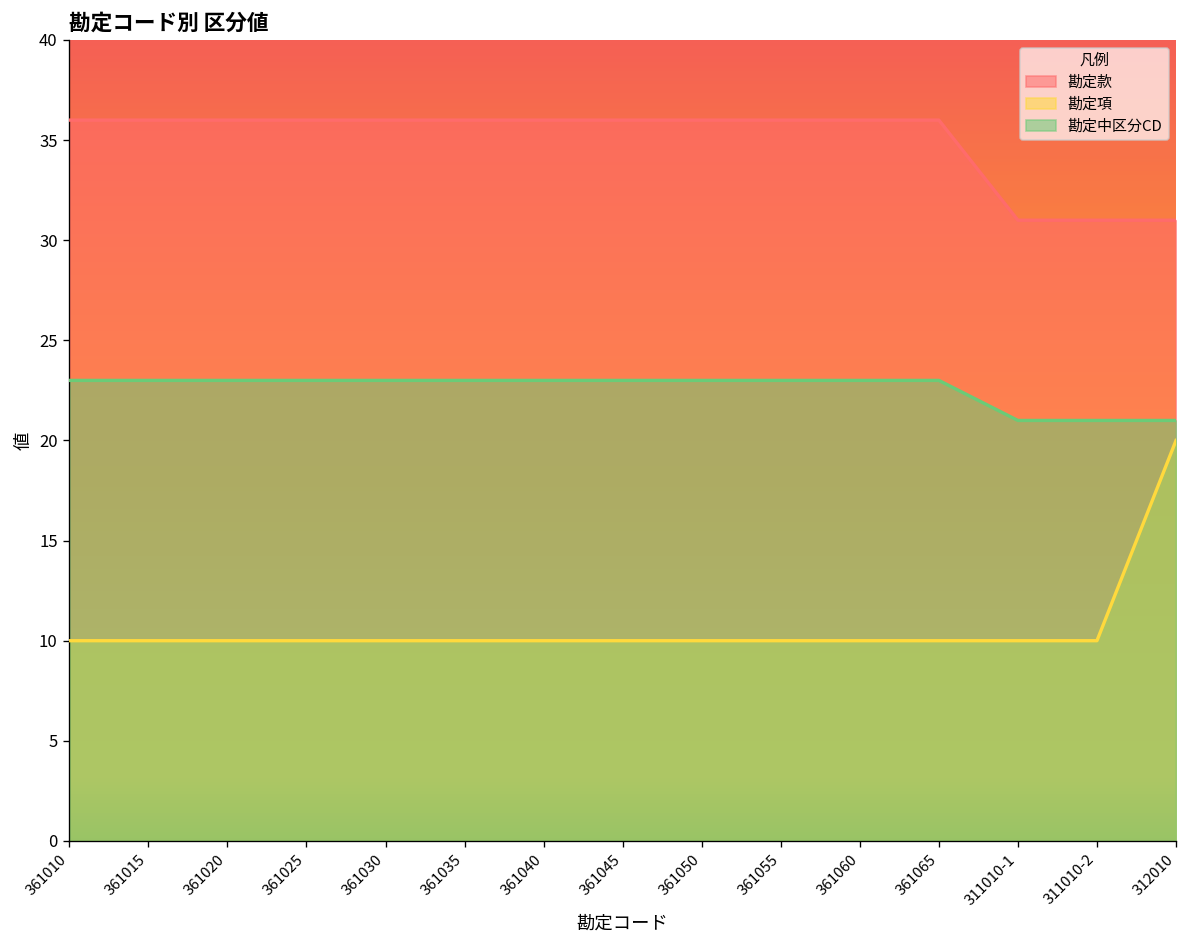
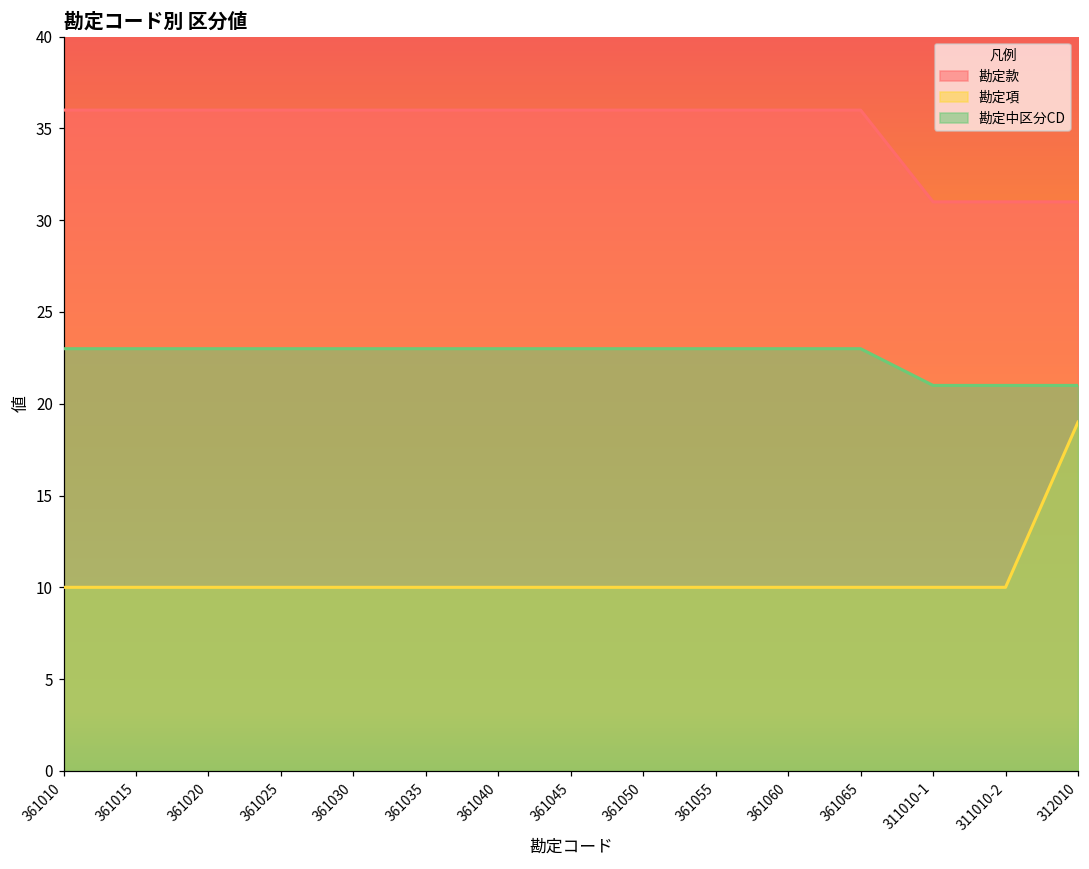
  {
    "勘定款": {
      "361010": 36,
      "361015": 36,
      "361020": 36,
      "361025": 36,
      "361030": 36,
      "361035": 36,
      "361040": 36,
      "361045": 36,
      "361050": 36,
      "361055": 36,
      "361060": 36,
      "361065": 36,
      "311010-1": 31,
      "311010-2": 31,
      "312010": 31
    },
    "勘定項": {
      "361010": 10,
      "361015": 10,
      "361020": 10,
      "361025": 10,
      "361030": 10,
      "361035": 10,
      "361040": 10,
      "361045": 10,
      "361050": 10,
      "361055": 10,
      "361060": 10,
      "361065": 10,
      "311010-1": 10,
      "311010-2": 10,
-     "312010": 20
+     "312010": 19
    },
    "勘定中区分CD": {
      "361010": 23,
      "361015": 23,
      "361020": 23,
      "361025": 23,
      "361030": 23,
      "361035": 23,
      "361040": 23,
      "361045": 23,
      "361050": 23,
      "361055": 23,
      "361060": 23,
      "361065": 23,
      "311010-1": 21,
      "311010-2": 21,
      "312010": 21
    }
  }
